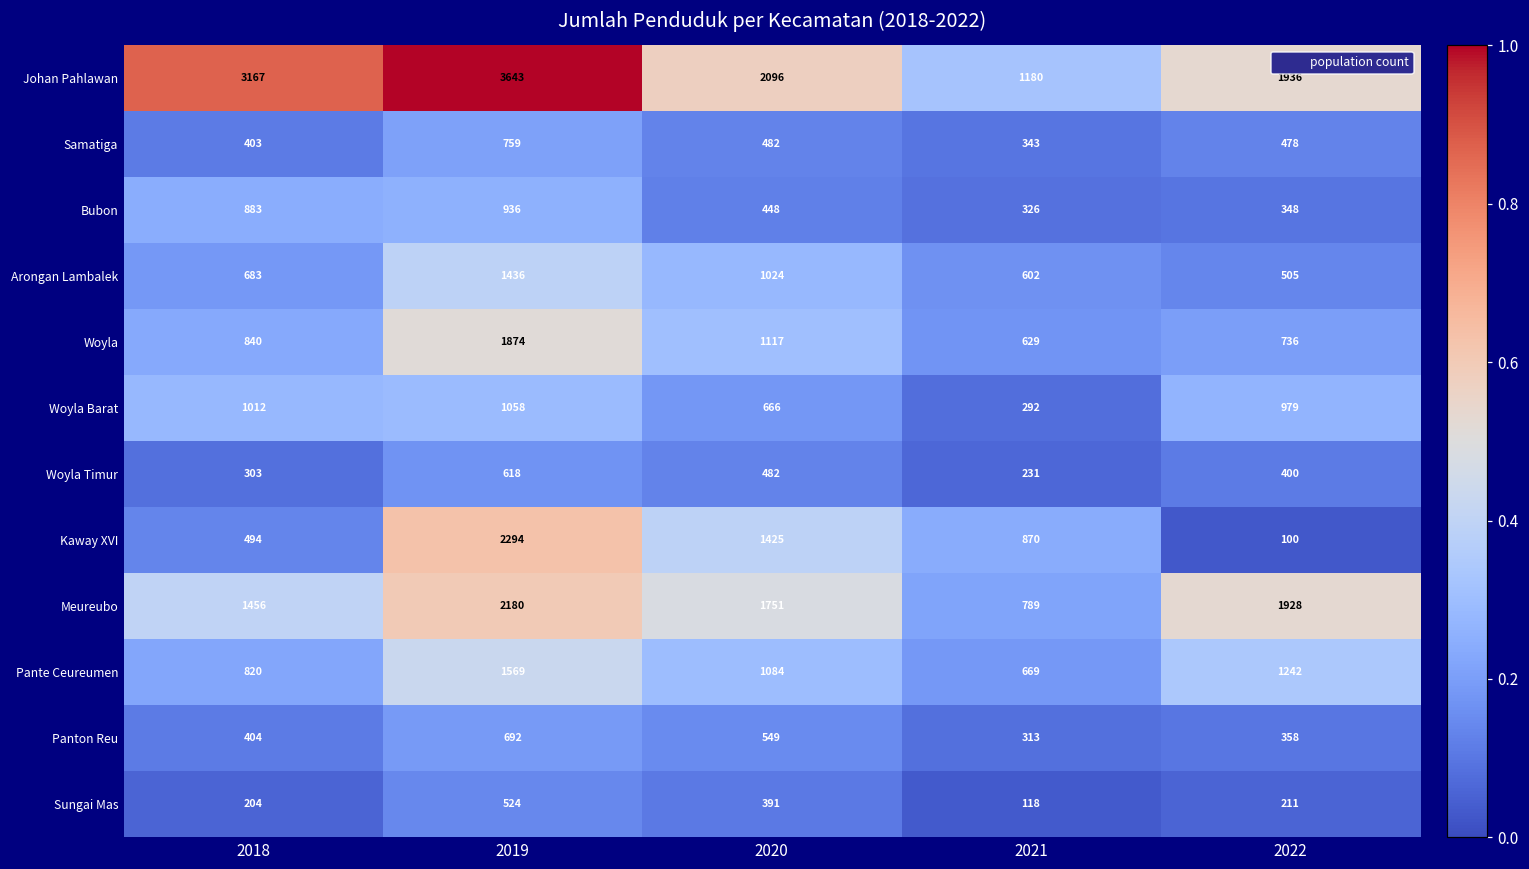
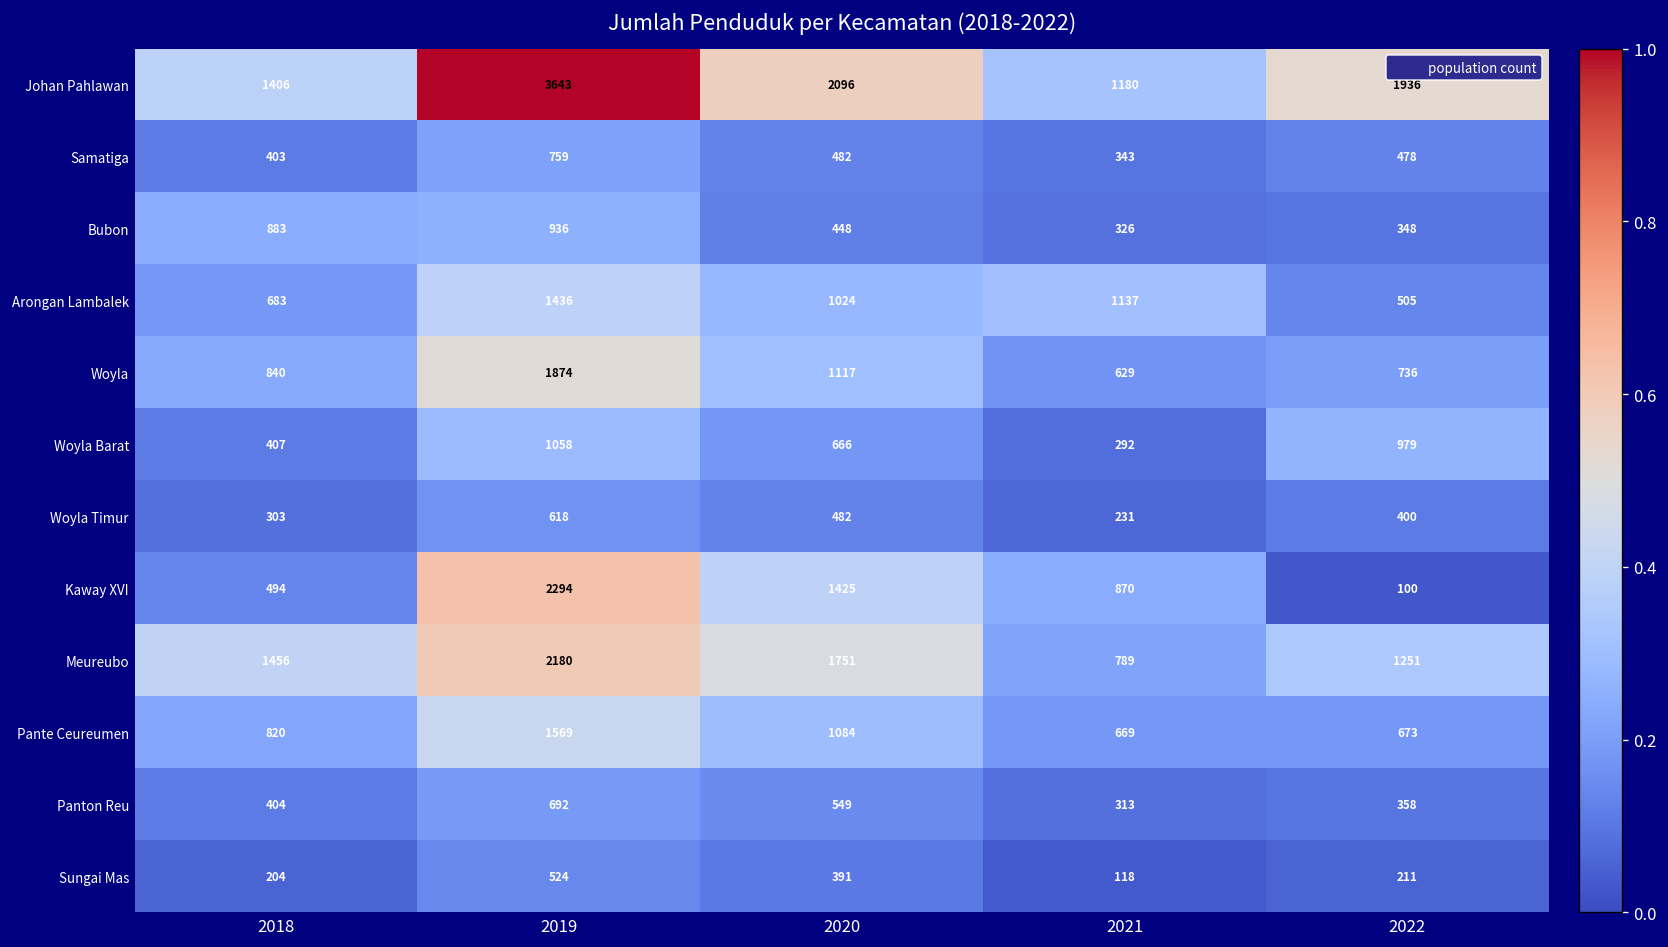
  {
    "Johan Pahlawan": {
-     "2018": 3167,
+     "2018": 1406,
      "2019": 3643,
      "2020": 2096,
      "2021": 1180,
      "2022": 1936
    },
    "Samatiga": {
      "2018": 403,
      "2019": 759,
      "2020": 482,
      "2021": 343,
      "2022": 478
    },
    "Bubon": {
      "2018": 883,
      "2019": 936,
      "2020": 448,
      "2021": 326,
      "2022": 348
    },
    "Arongan Lambalek": {
      "2018": 683,
      "2019": 1436,
      "2020": 1024,
-     "2021": 602,
+     "2021": 1137,
      "2022": 505
    },
    "Woyla": {
      "2018": 840,
      "2019": 1874,
      "2020": 1117,
      "2021": 629,
      "2022": 736
    },
    "Woyla Barat": {
-     "2018": 1012,
+     "2018": 407,
      "2019": 1058,
      "2020": 666,
      "2021": 292,
      "2022": 979
    },
    "Woyla Timur": {
      "2018": 303,
      "2019": 618,
      "2020": 482,
      "2021": 231,
      "2022": 400
    },
    "Kaway XVI": {
      "2018": 494,
      "2019": 2294,
      "2020": 1425,
      "2021": 870,
      "2022": 100
    },
    "Meureubo": {
      "2018": 1456,
      "2019": 2180,
      "2021": 789,
-     "2022": 1928
+     "2022": 1251
    },
    "Pante Ceureumen": {
      "2018": 820,
      "2019": 1569,
      "2020": 1084,
      "2021": 669,
-     "2022": 1242
+     "2022": 673
    },
    "Panton Reu": {
      "2018": 404,
      "2019": 692,
      "2020": 549,
      "2021": 313,
      "2022": 358
    },
    "Sungai Mas": {
      "2018": 204,
      "2019": 524,
      "2020": 391,
      "2021": 118,
      "2022": 211
    }
  }
